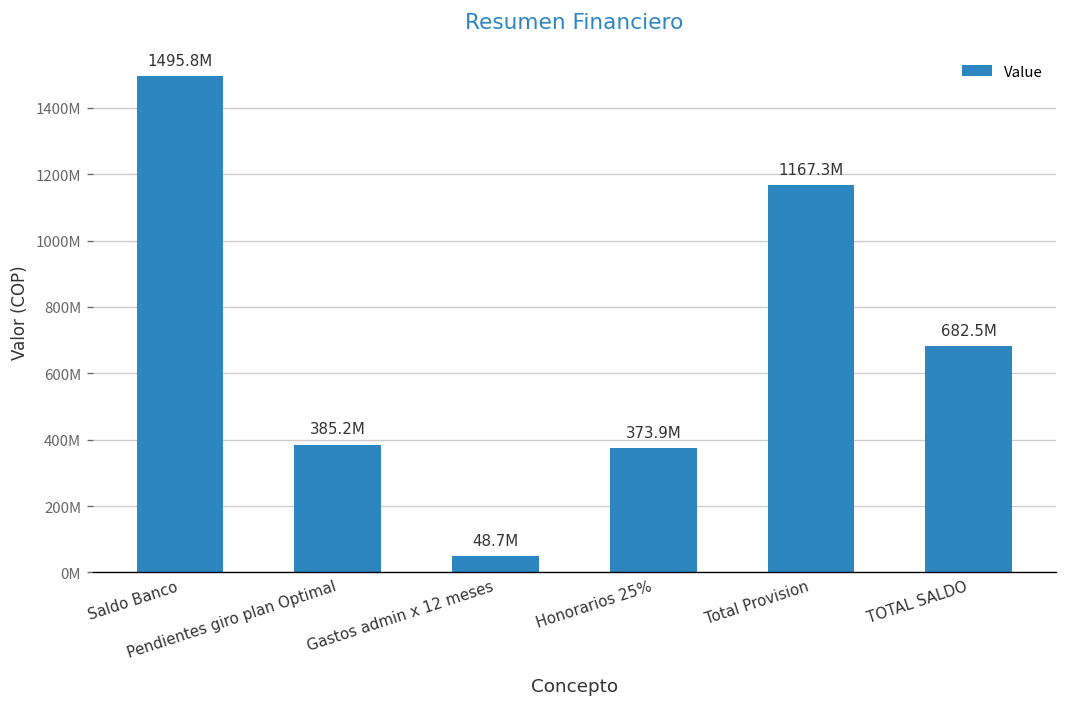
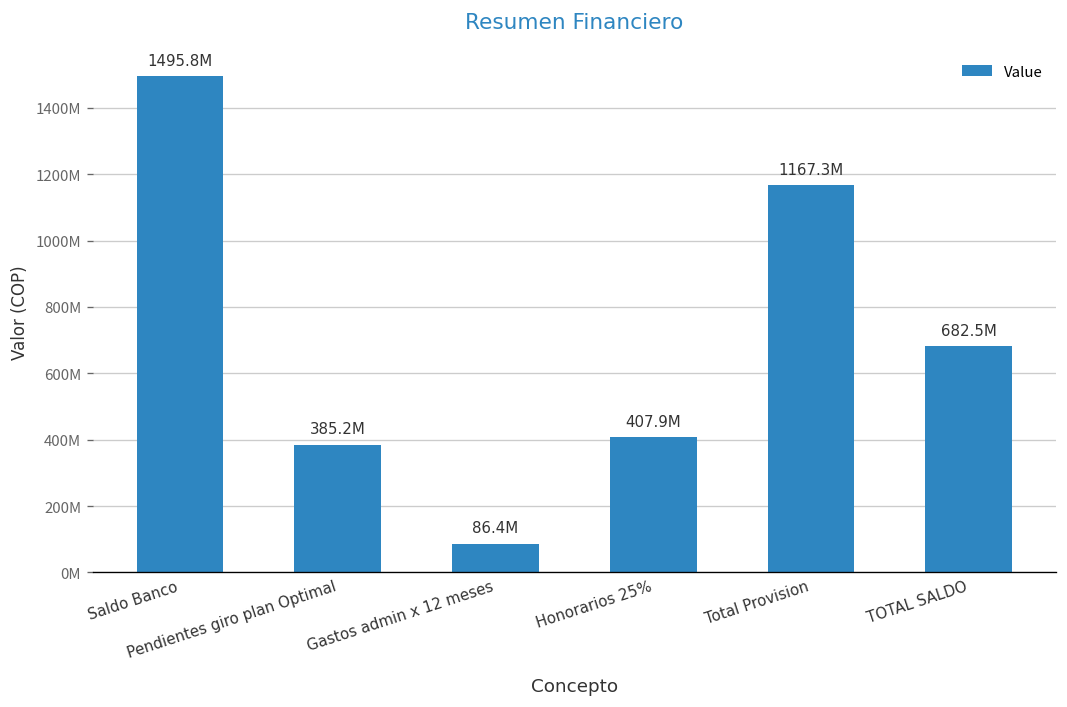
  {
    "Saldo Banco": "1495.8M",
    "Pendientes giro plan Optimal": "385.2M",
-   "Gastos admin x 12 meses": "48.7M",
-   "Honorarios 25%": "373.9M",
+   "Gastos admin x 12 meses": "86.4M",
+   "Honorarios 25%": "407.9M",
    "Total Provision": "1167.3M",
    "TOTAL SALDO": "682.5M"
  }
